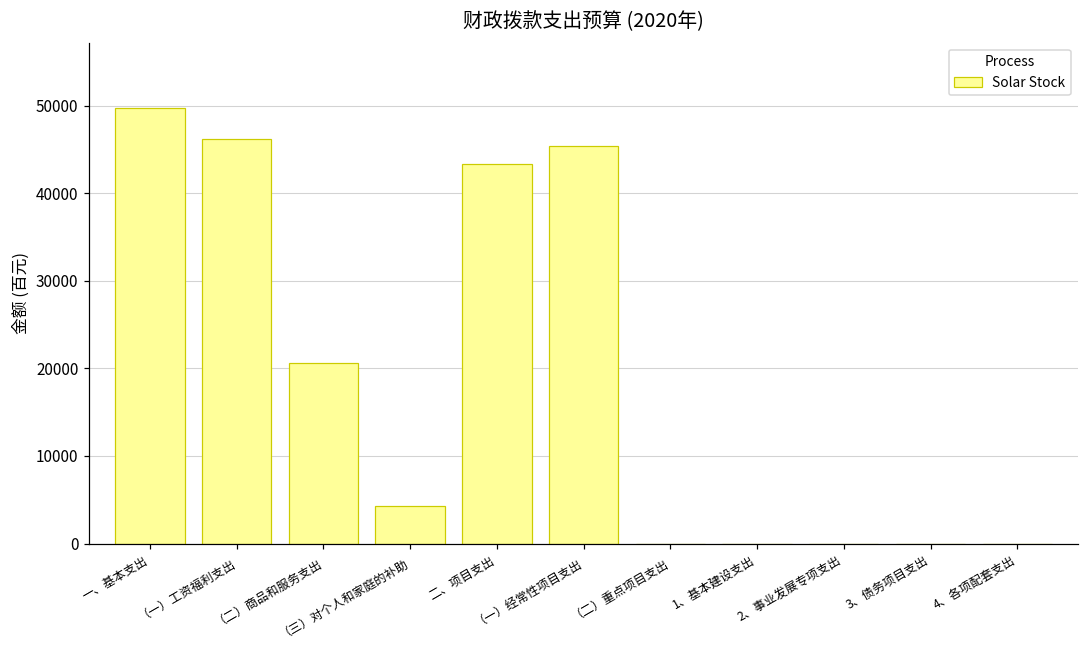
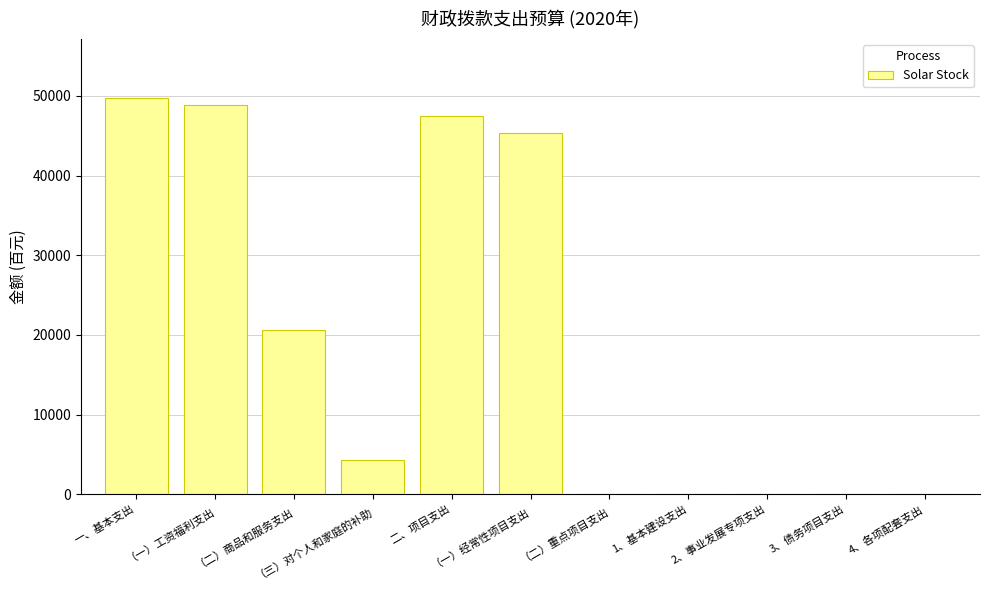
  {
    "一、基本支出": 50000,
-   "（一）工资福利支出": 46000,
+   "（一）工资福利支出": 49000,
    "（二）商品和服务支出": 21000,
    "（三）对个人和家庭的补助": 4000,
-   "二、项目支出": 43000,
+   "二、项目支出": 47000,
    "（一）经常性项目支出": 45000,
    "（二）重点项目支出": 0,
    "1、基本建设支出": 0,
    "2、事业发展专项支出": 0,
    "3、债务项目支出": 0,
    "4、各项配套支出": 0
  }
